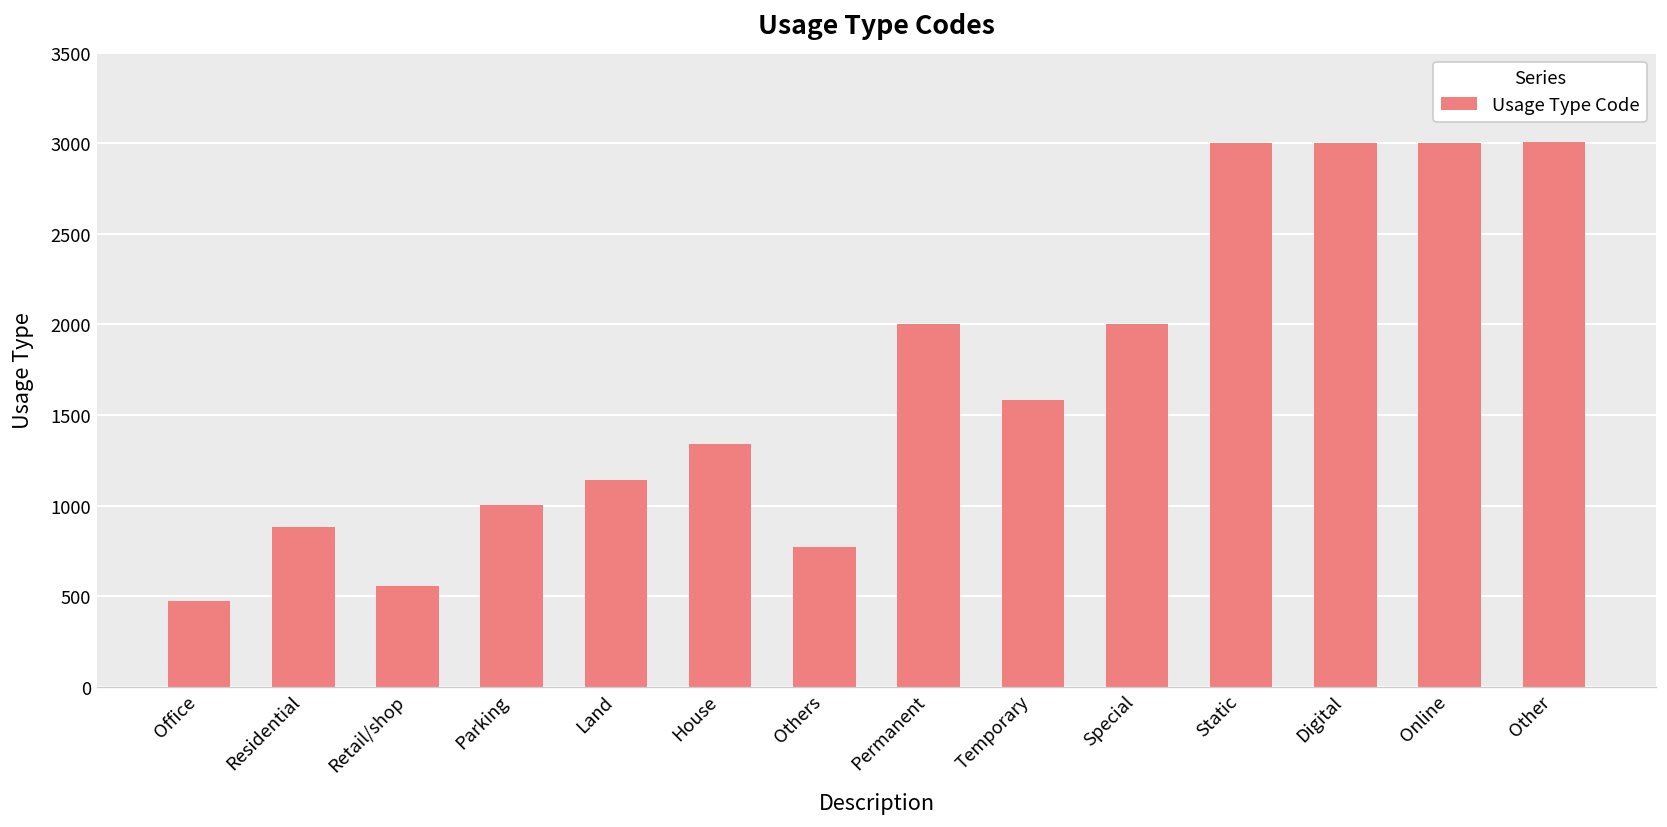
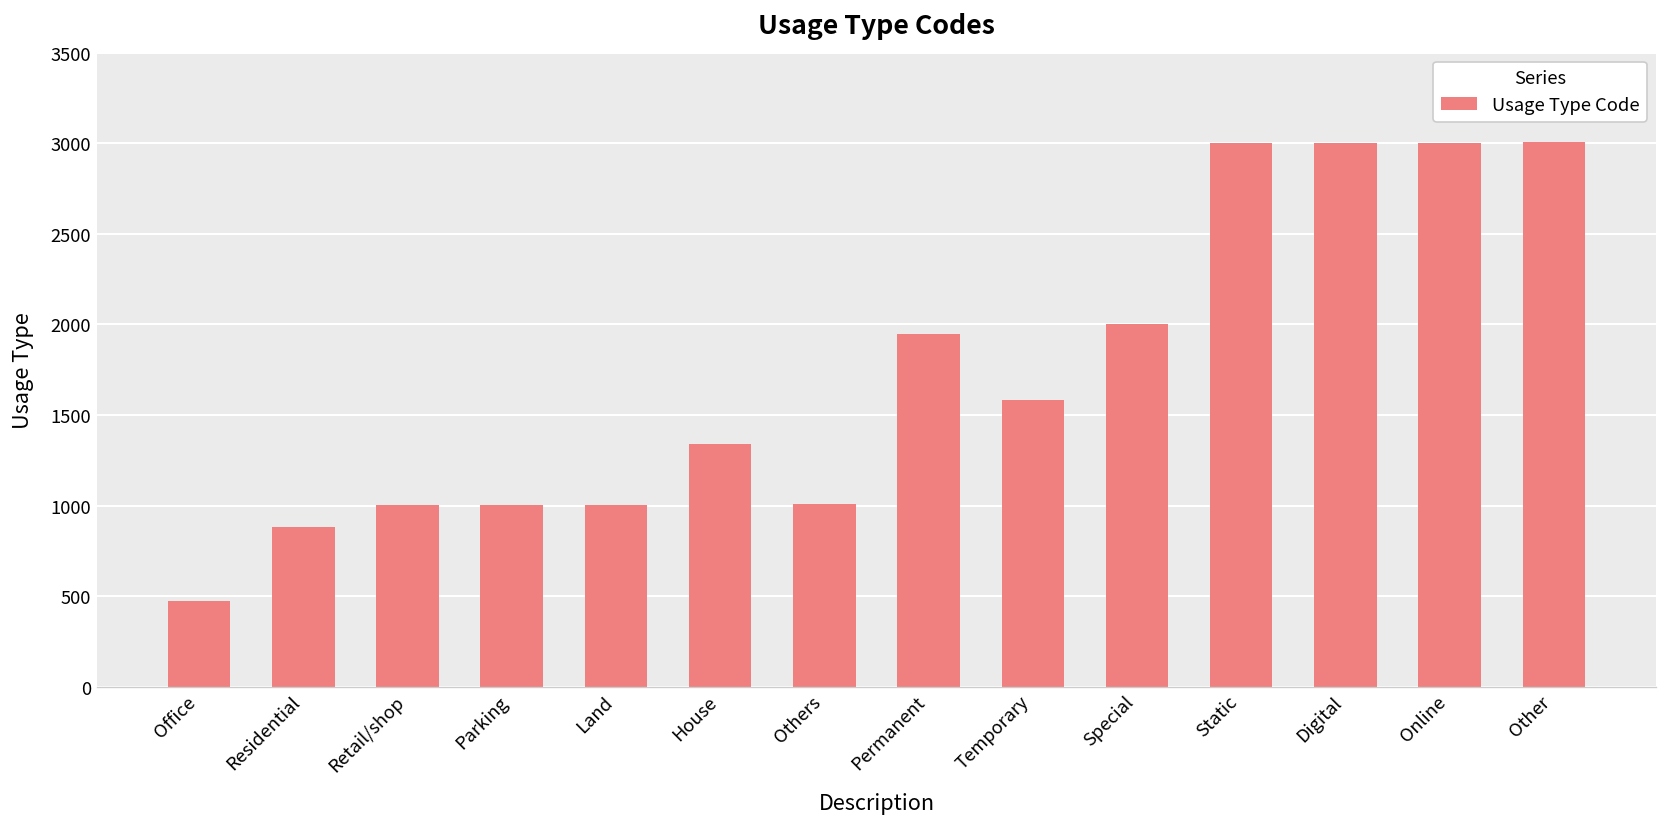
  {
    "Office": 470,
    "Residential": 880,
-   "Retail/shop": 560,
+   "Retail/shop": 1000,
    "Parking": 1000,
-   "Land": 1140,
+   "Land": 1010,
    "House": 1340,
-   "Others": 770,
-   "Permanent": 2000,
+   "Others": 1010,
+   "Permanent": 1950,
    "Temporary": 1580,
    "Special": 2000,
    "Static": 3000,
    "Digital": 3000,
    "Online": 3000,
    "Other": 3000
  }
